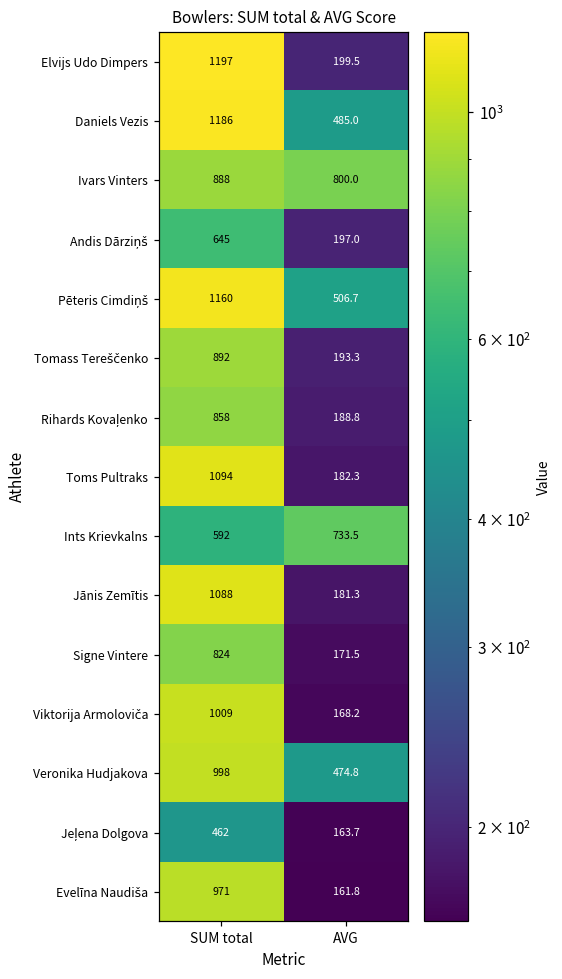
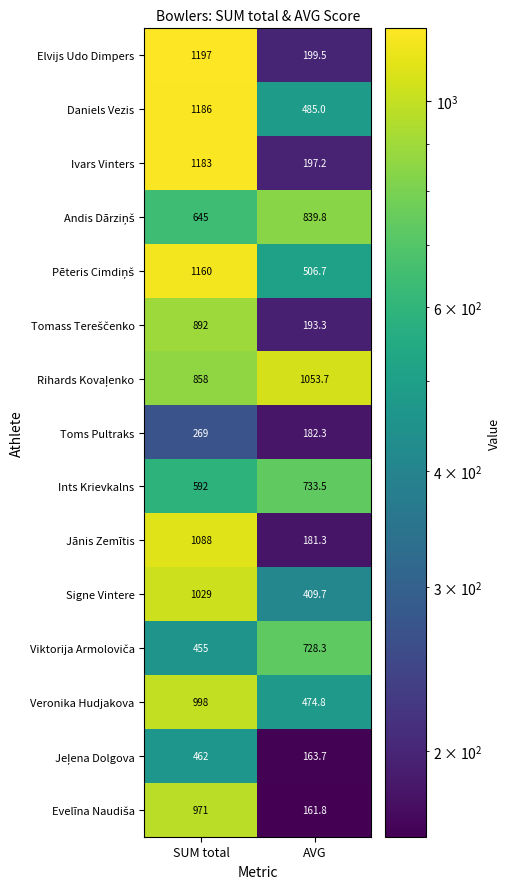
  {
    "Elvijs Udo Dimpers": {
      "SUM total": 1197,
      "AVG": 199.5
    },
    "Daniels Vezis": {
      "SUM total": 1186,
      "AVG": 485.0
    },
    "Ivars Vinters": {
-     "SUM total": 888,
-     "AVG": 800.0
+     "SUM total": 1183,
+     "AVG": 197.2
    },
    "Andis Dārziņš": {
      "SUM total": 645,
-     "AVG": 197.0
+     "AVG": 839.8
    },
    "Pēteris Cimdiņš": {
      "SUM total": 1160,
      "AVG": 506.7
    },
    "Tomass Tereščenko": {
      "SUM total": 892,
      "AVG": 193.3
    },
    "Rihards Kovaļenko": {
      "SUM total": 858,
-     "AVG": 188.8
+     "AVG": 1053.7
    },
    "Toms Pultraks": {
-     "SUM total": 1094,
+     "SUM total": 269,
      "AVG": 182.3
    },
    "Ints Krievkalns": {
      "SUM total": 592,
      "AVG": 733.5
    },
    "Jānis Zemītis": {
      "SUM total": 1088,
      "AVG": 181.3
    },
    "Signe Vintere": {
-     "SUM total": 824,
-     "AVG": 171.5
+     "SUM total": 1029,
+     "AVG": 409.7
    },
    "Viktorija Armoloviča": {
-     "SUM total": 1009,
-     "AVG": 168.2
+     "SUM total": 455,
+     "AVG": 728.3
    },
    "Veronika Hudjakova": {
      "SUM total": 998,
      "AVG": 474.8
    },
    "Jeļena Dolgova": {
      "SUM total": 462,
      "AVG": 163.7
    },
    "Evelīna Naudiša": {
      "SUM total": 971,
      "AVG": 161.8
    }
  }
